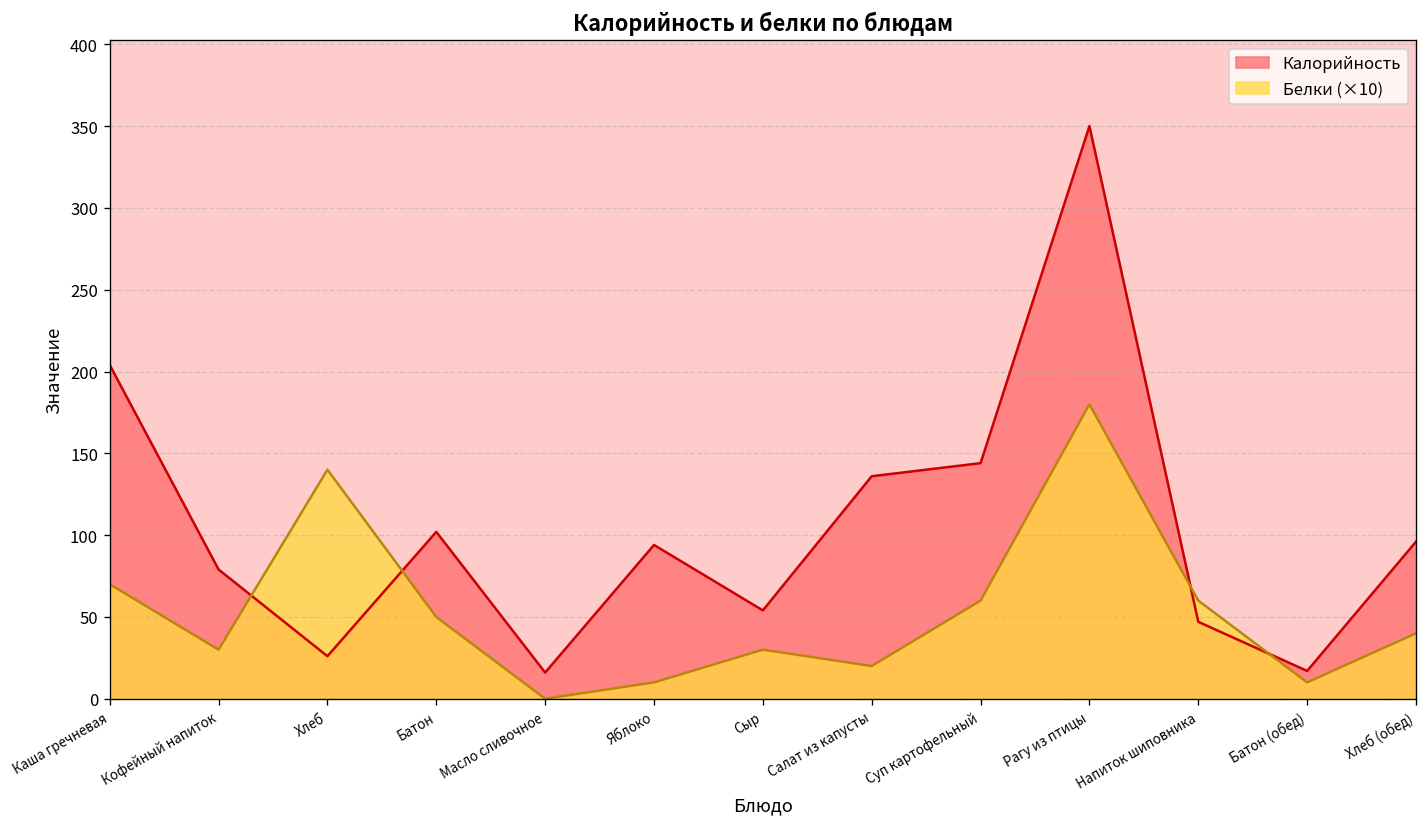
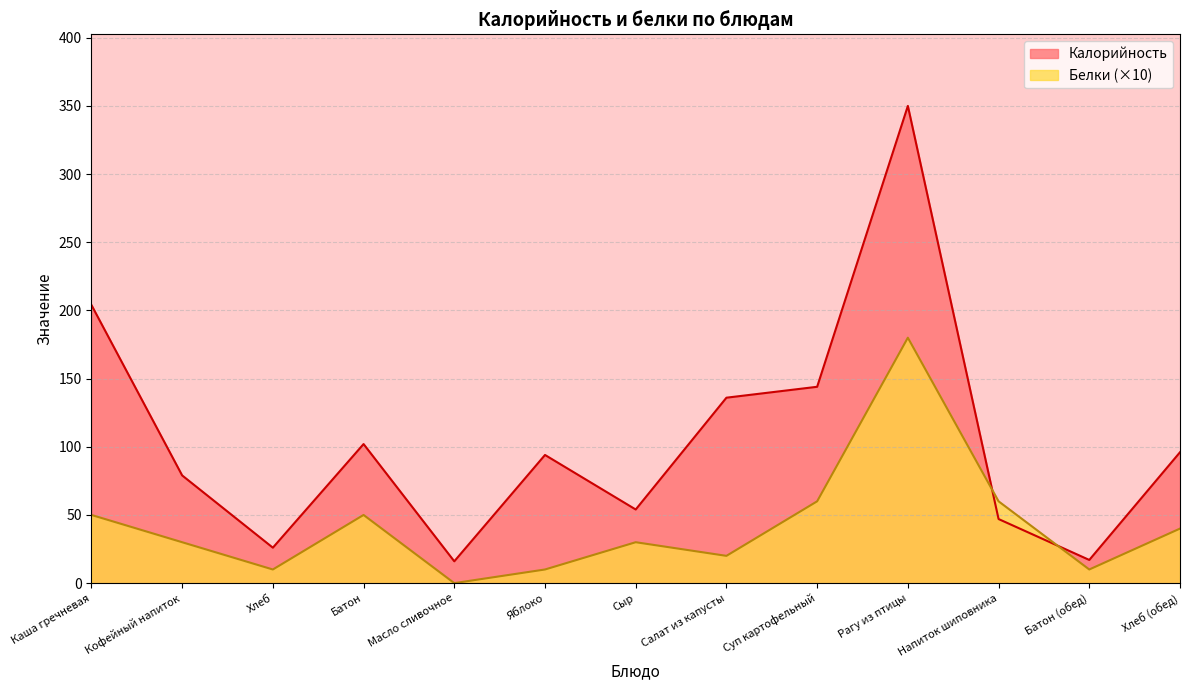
  {
    "Калорийность": {
      "Каша гречневая": 204,
      "Кофейный напиток": 79,
      "Хлеб": 26,
      "Батон": 102,
      "Масло сливочное": 16,
      "Яблоко": 94,
      "Сыр": 54,
      "Салат из капусты": 136,
      "Суп картофельный": 144,
      "Рагу из птицы": 350,
      "Напиток шиповника": 47,
      "Батон (обед)": 17,
      "Хлеб (обед)": 96
    },
    "Белки (×10)": {
-     "Каша гречневая": 70,
+     "Каша гречневая": 50,
      "Кофейный напиток": 30,
-     "Хлеб": 140,
+     "Хлеб": 10,
      "Батон": 50,
      "Масло сливочное": 0,
      "Яблоко": 10,
      "Сыр": 30,
      "Салат из капусты": 20,
      "Суп картофельный": 60,
      "Рагу из птицы": 180,
      "Напиток шиповника": 60,
      "Батон (обед)": 10,
      "Хлеб (обед)": 40
    }
  }
